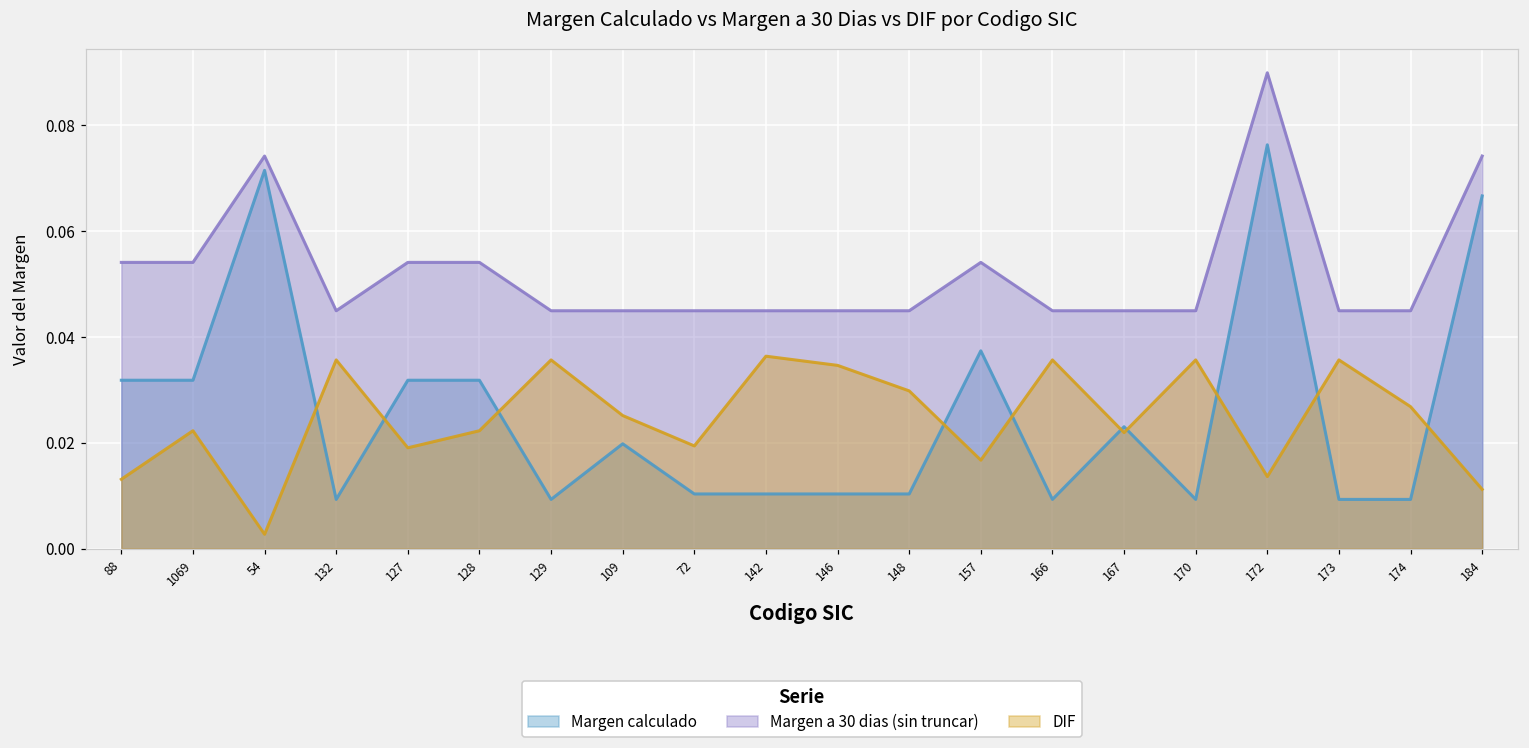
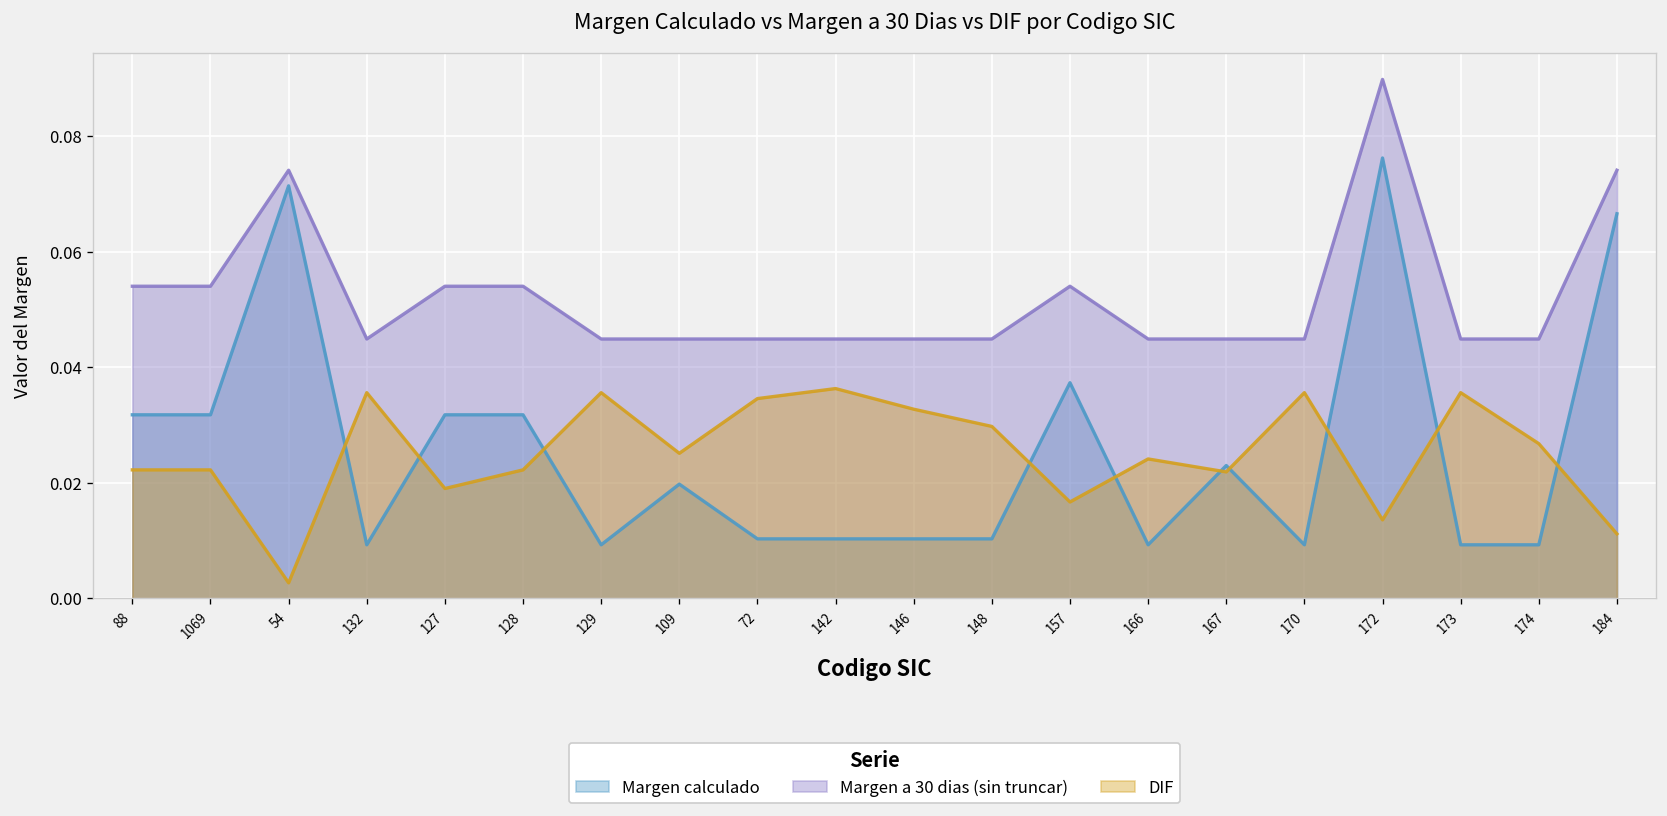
  {
    "DIF": {
-     "88": 0.013,
+     "88": 0.022,
      "1069": 0.022,
      "54": 0.003,
      "132": 0.036,
      "127": 0.019,
      "128": 0.022,
      "129": 0.036,
      "109": 0.025,
-     "72": 0.019,
+     "72": 0.035,
      "142": 0.036,
-     "146": 0.035,
+     "146": 0.033,
      "148": 0.030,
      "157": 0.017,
-     "166": 0.036,
+     "166": 0.024,
      "167": 0.022,
      "170": 0.036,
      "172": 0.014,
      "173": 0.036,
      "174": 0.027,
      "184": 0.011
    }
  }
